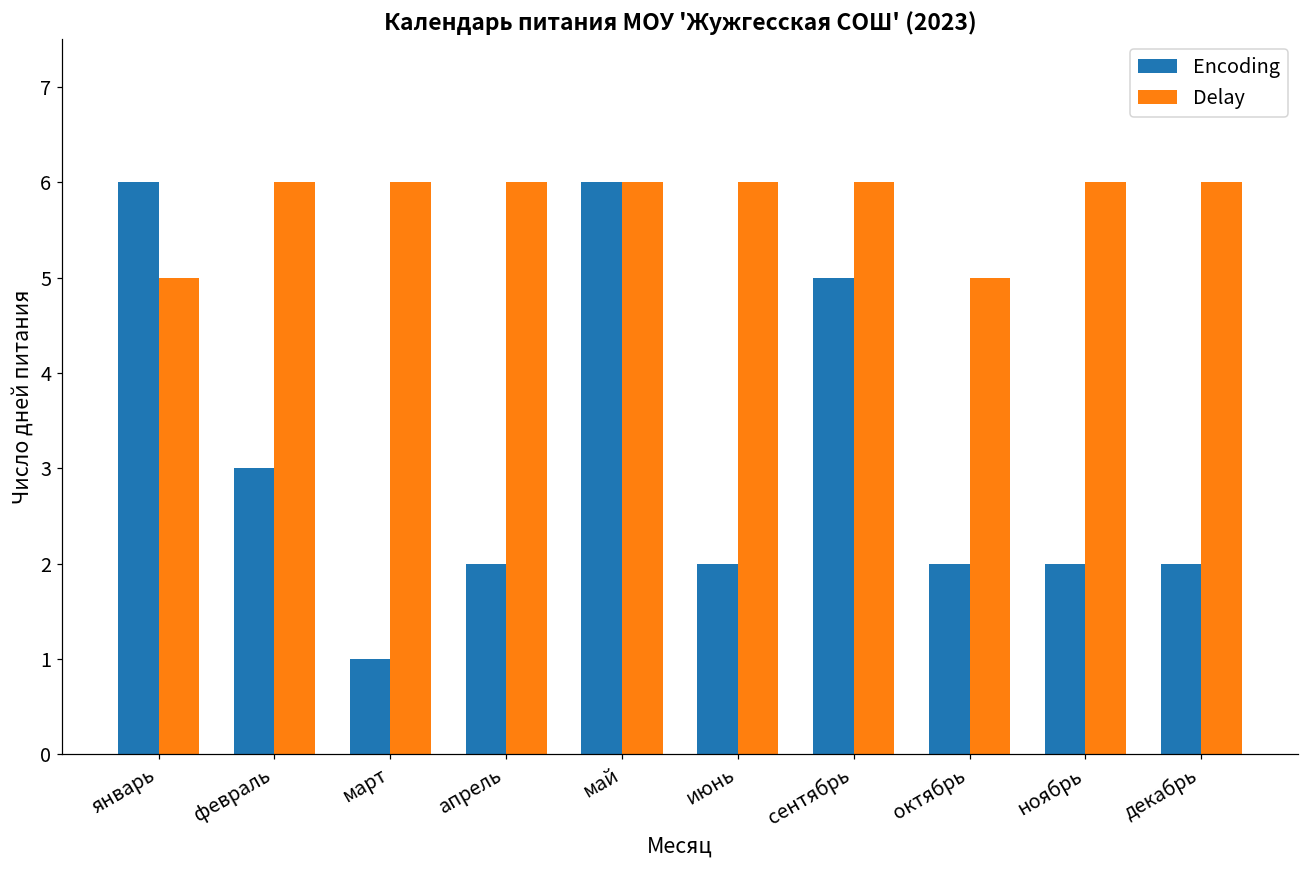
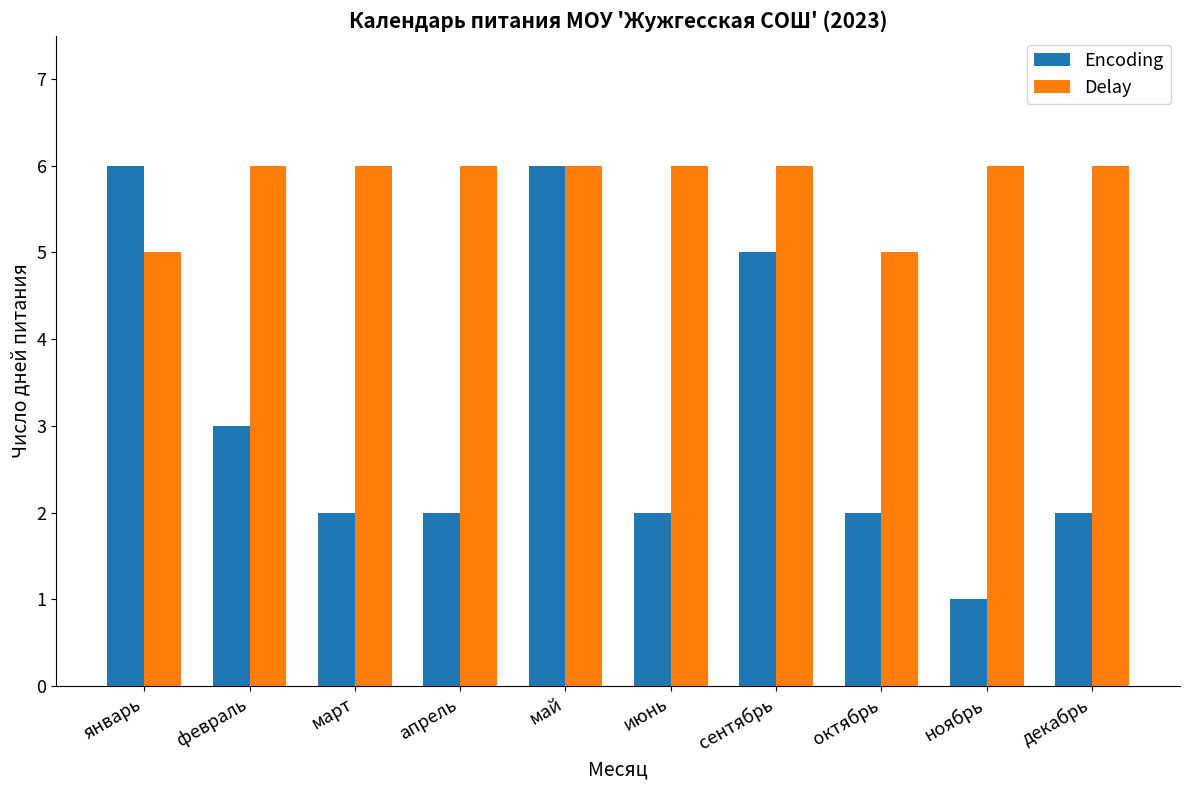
  {
    "Encoding": {
      "январь": 6,
      "февраль": 3,
-     "март": 1,
+     "март": 2,
      "апрель": 2,
      "май": 6,
      "июнь": 2,
      "сентябрь": 5,
      "октябрь": 2,
-     "ноябрь": 2,
+     "ноябрь": 1,
      "декабрь": 2
    },
    "Delay": {
      "январь": 5,
      "февраль": 6,
      "март": 6,
      "апрель": 6,
      "май": 6,
      "июнь": 6,
      "сентябрь": 6,
      "октябрь": 5,
      "ноябрь": 6,
      "декабрь": 6
    }
  }
